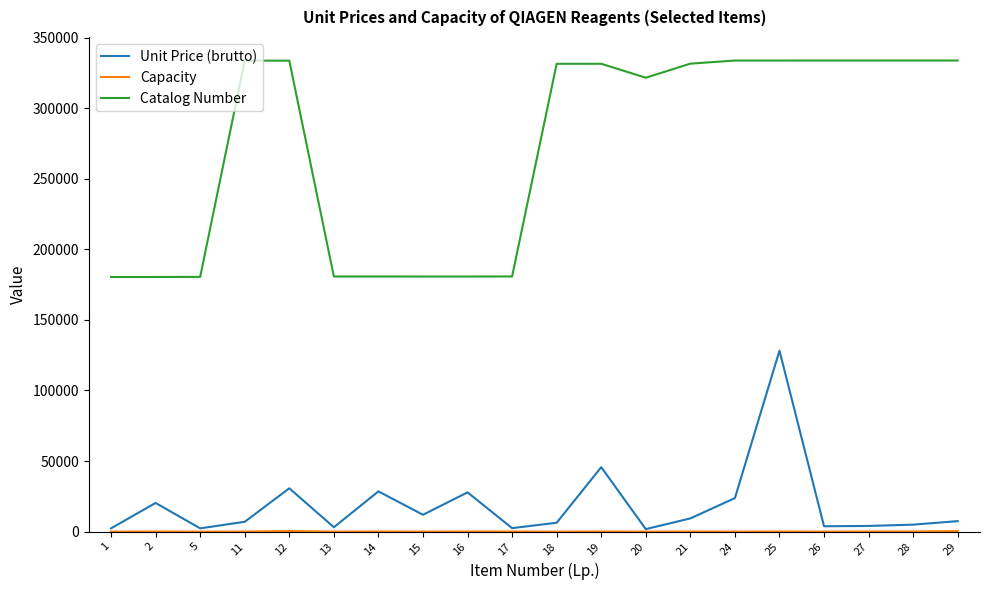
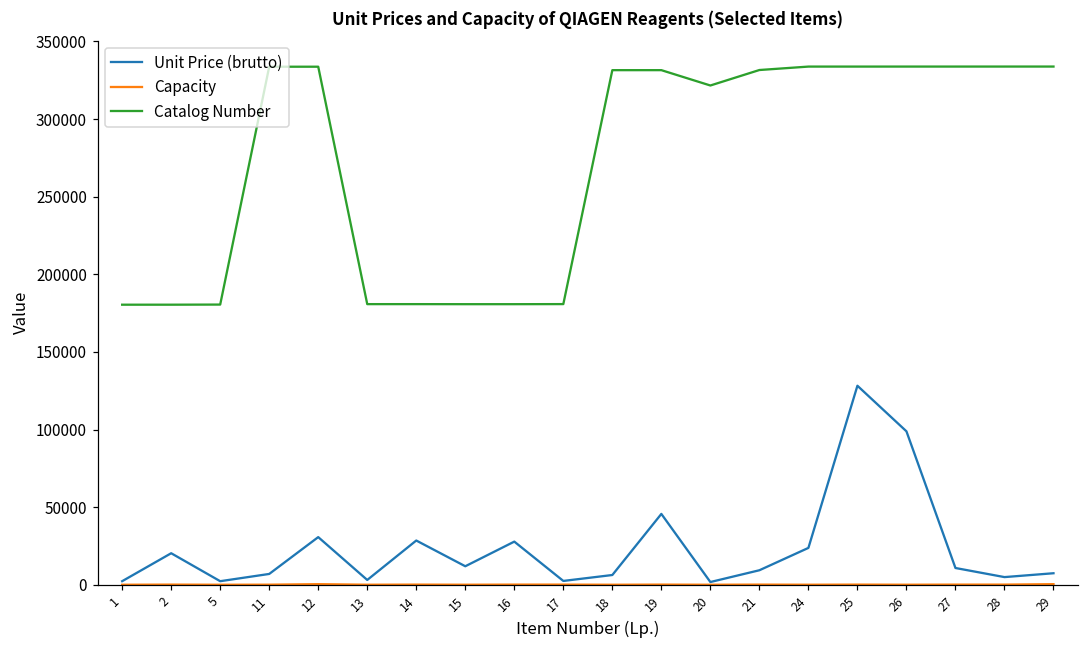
  {
    "Unit Price (brutto)": {
      "1": 2000,
      "2": 20000,
      "5": 2000,
      "11": 7000,
      "12": 31000,
      "13": 3000,
      "14": 28000,
      "15": 12000,
      "16": 28000,
      "17": 2000,
      "18": 6000,
      "19": 46000,
      "21": 9000,
      "24": 24000,
      "25": 128000,
-     "26": 4000,
-     "27": 4000,
+     "26": 99000,
+     "27": 11000,
      "28": 5000,
      "29": 7000
    },
    "Capacity": {
      "1": 0,
      "2": 0,
      "5": 0,
      "11": 0,
      "12": 0,
      "13": 0,
      "14": 0,
      "15": 0,
      "16": 0,
      "17": 0,
      "18": 0,
      "19": 0,
      "21": 0,
      "24": 0,
      "25": 0,
      "26": 0,
      "27": 0,
      "28": 0,
      "29": 0
    },
    "Catalog Number": {
      "1": 180000,
      "2": 180000,
      "5": 180000,
      "12": 334000,
      "13": 181000,
      "14": 181000,
      "15": 181000,
      "16": 181000,
      "17": 181000,
      "18": 332000,
      "19": 332000,
      "20": 322000,
      "21": 332000,
      "24": 334000,
      "25": 334000,
      "26": 334000,
      "27": 334000,
      "28": 334000,
      "29": 334000
    }
  }
